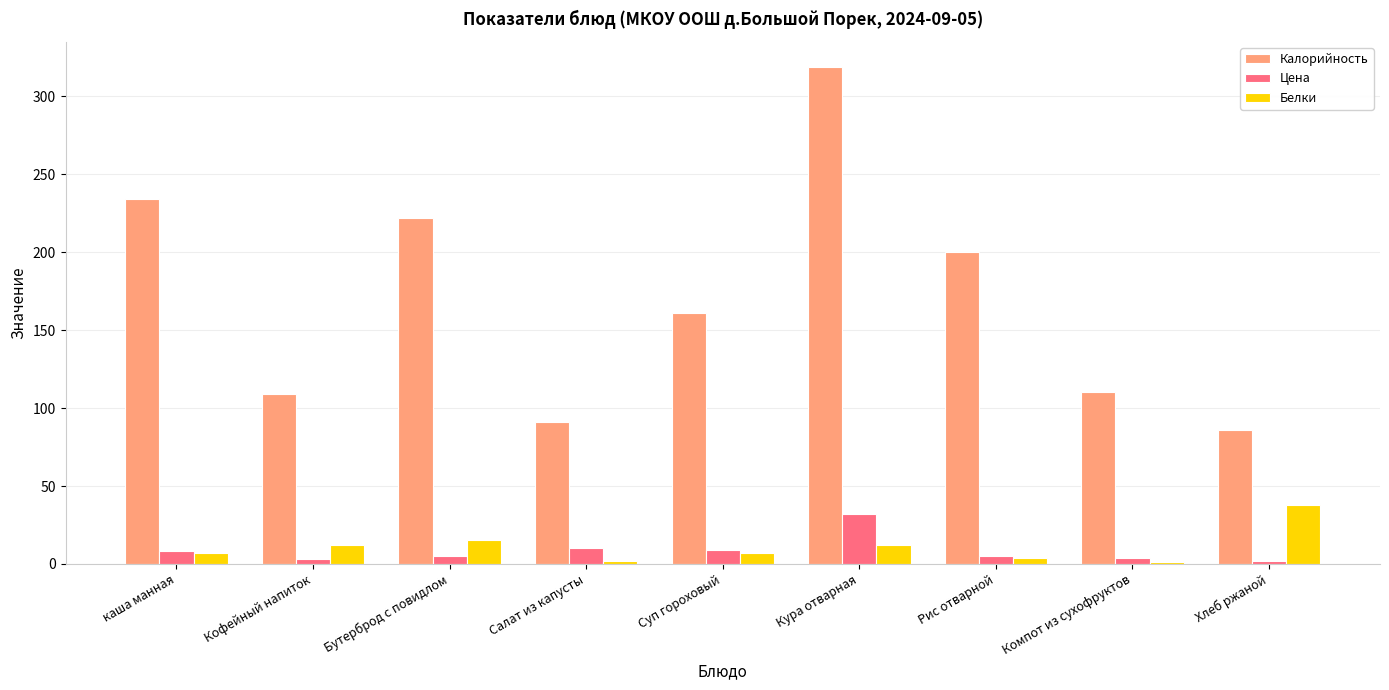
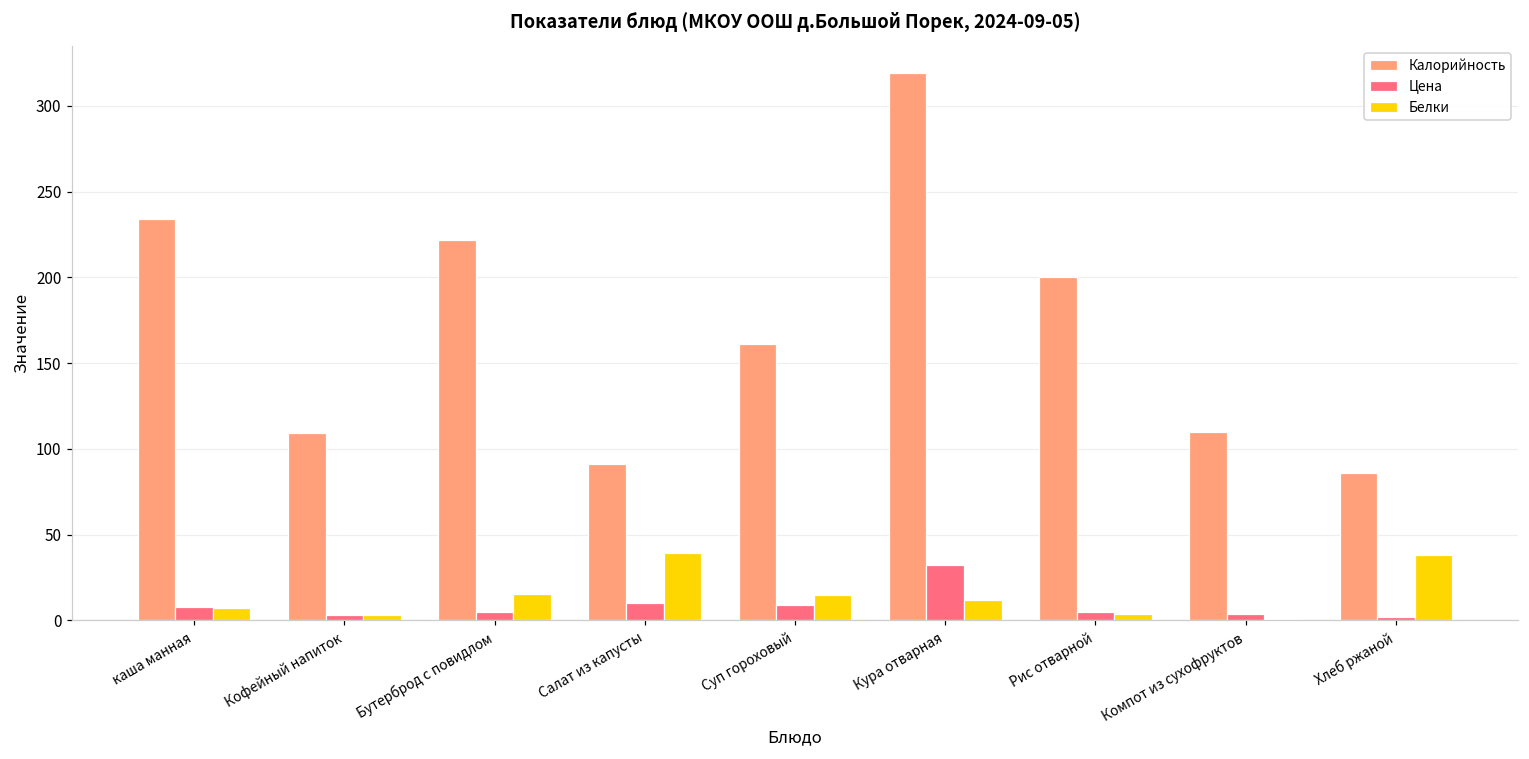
  {
    "Белки": {
      "каша манная": 7,
-     "Кофейный напиток": 12,
+     "Кофейный напиток": 3,
      "Бутерброд с повидлом": 15,
-     "Салат из капусты": 2,
-     "Суп гороховый": 7,
+     "Салат из капусты": 39,
+     "Суп гороховый": 15,
      "Кура отварная": 12,
      "Рис отварной": 4,
      "Хлеб ржаной": 38
    }
  }
